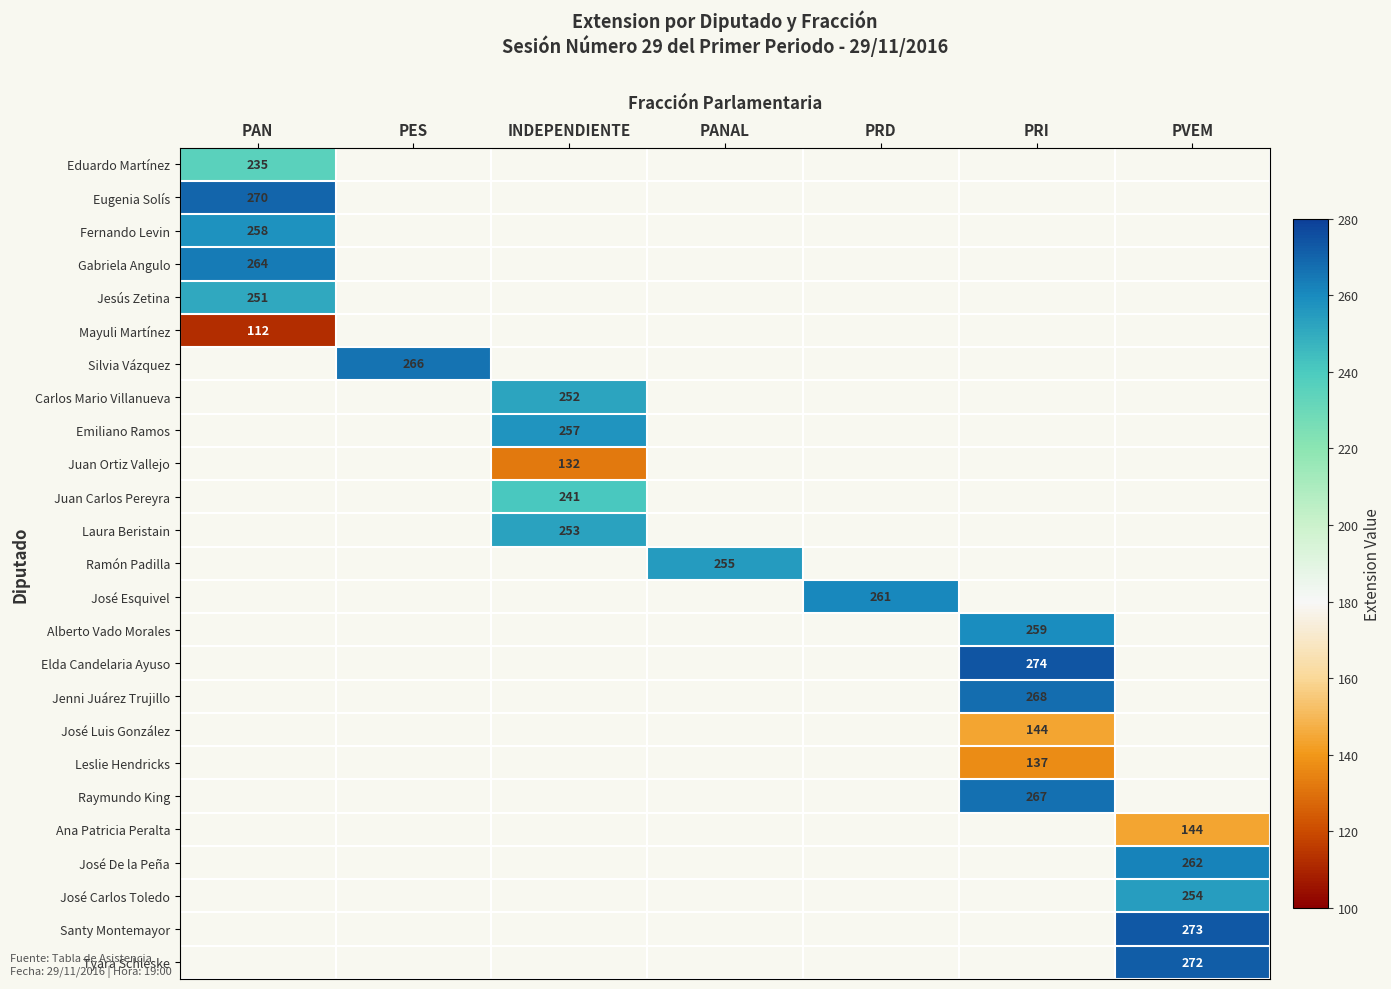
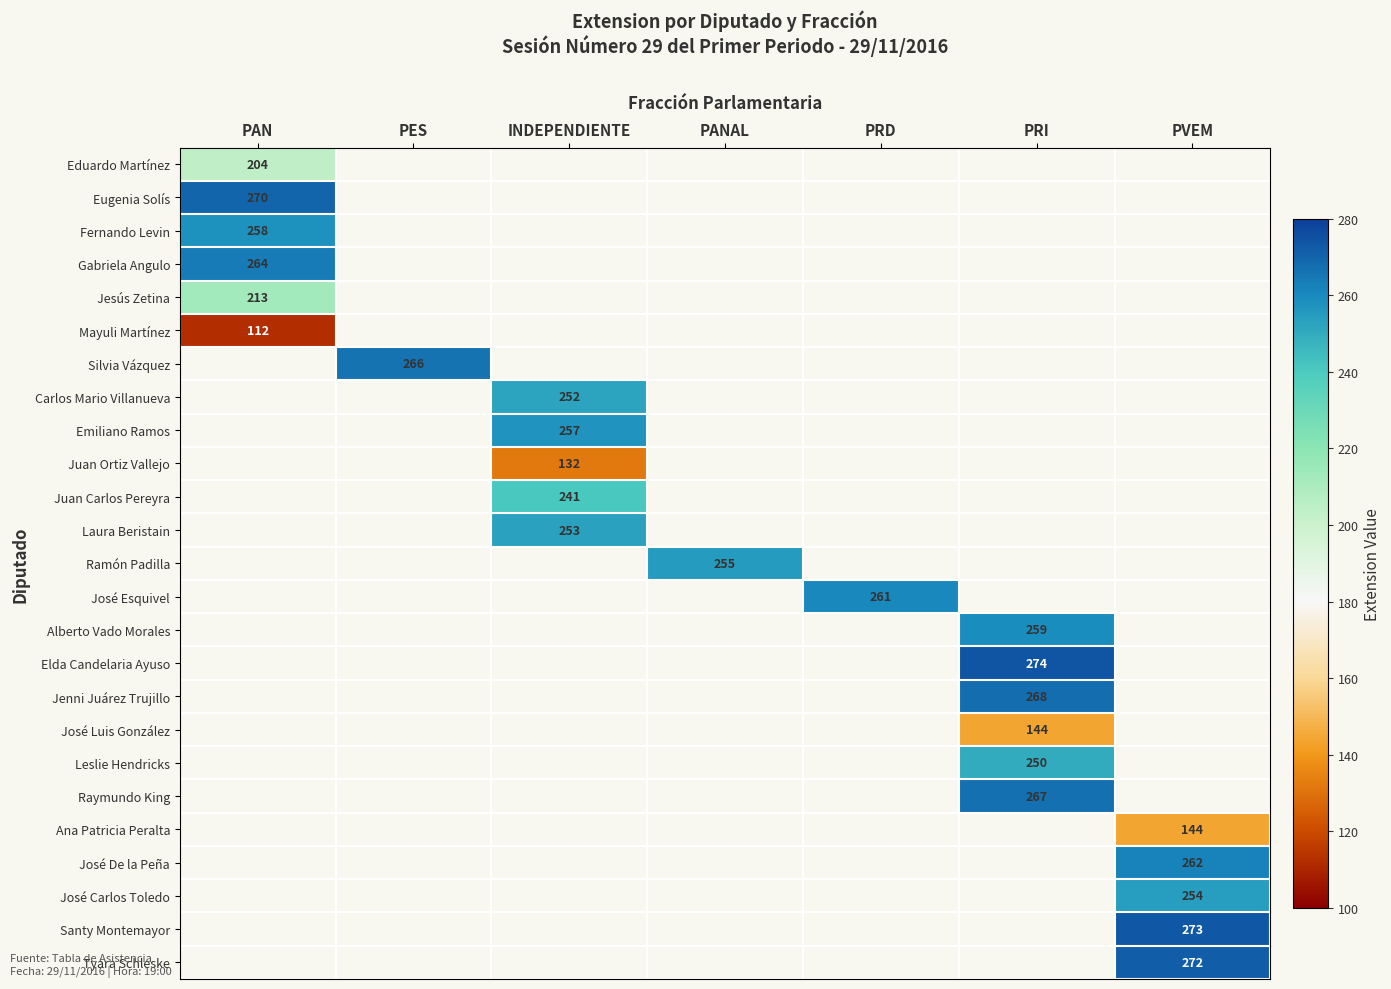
  {
    "Eduardo Martínez": {
-     "PAN": 235
+     "PAN": 204
    },
    "Eugenia Solís": {
      "PAN": 270
    },
    "Fernando Levin": {
      "PAN": 258
    },
    "Gabriela Angulo": {
      "PAN": 264
    },
    "Jesús Zetina": {
-     "PAN": 251
+     "PAN": 213
    },
    "Mayuli Martínez": {
      "PAN": 112
    },
    "Silvia Vázquez": {
      "PES": 266
    },
    "Carlos Mario Villanueva": {
      "INDEPENDIENTE": 252
    },
    "Emiliano Ramos": {
      "INDEPENDIENTE": 257
    },
    "Juan Ortiz Vallejo": {
      "INDEPENDIENTE": 132
    },
    "Juan Carlos Pereyra": {
      "INDEPENDIENTE": 241
    },
    "Laura Beristain": {
      "INDEPENDIENTE": 253
    },
    "Ramón Padilla": {
      "PANAL": 255
    },
    "José Esquivel": {
      "PRD": 261
    },
    "Alberto Vado Morales": {
      "PRI": 259
    },
    "Elda Candelaria Ayuso": {
      "PRI": 274
    },
    "Jenni Juárez Trujillo": {
      "PRI": 268
    },
    "José Luis González": {
      "PRI": 144
    },
    "Leslie Hendricks": {
-     "PRI": 137
+     "PRI": 250
    },
    "Raymundo King": {
      "PRI": 267
    },
    "Ana Patricia Peralta": {
      "PVEM": 144
    },
    "José De la Peña": {
      "PVEM": 262
    },
    "José Carlos Toledo": {
      "PVEM": 254
    },
    "Santy Montemayor": {
      "PVEM": 273
    },
    "Tyara Schleske": {
      "PVEM": 272
    }
  }
